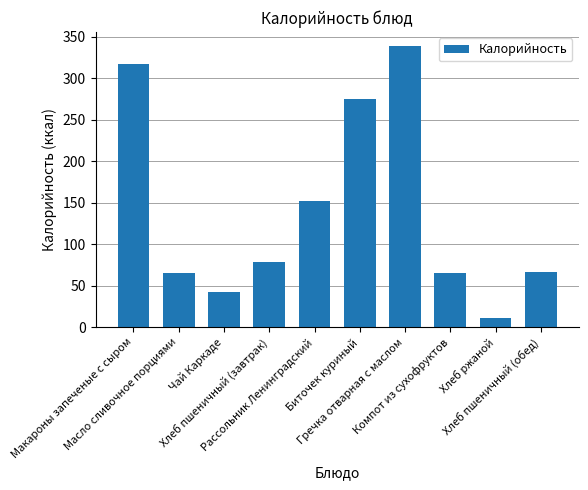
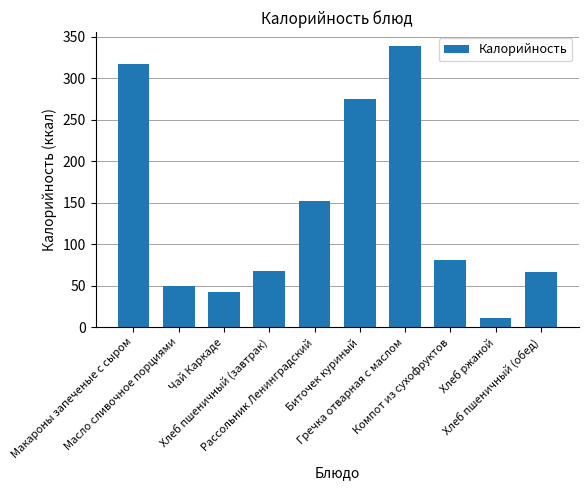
  {
    "Макароны запеченые с сыром": 320,
-   "Масло сливочное порциями": 70,
+   "Масло сливочное порциями": 50,
    "Чай Каркаде": 40,
-   "Хлеб пшеничный (завтрак)": 80,
+   "Хлеб пшеничный (завтрак)": 70,
    "Рассольник Ленинградский": 150,
    "Биточек куриный": 280,
    "Гречка отварная с маслом": 340,
-   "Компот из сухофруктов": 70,
+   "Компот из сухофруктов": 80,
    "Хлеб ржаной": 10,
    "Хлеб пшеничный (обед)": 70
  }
